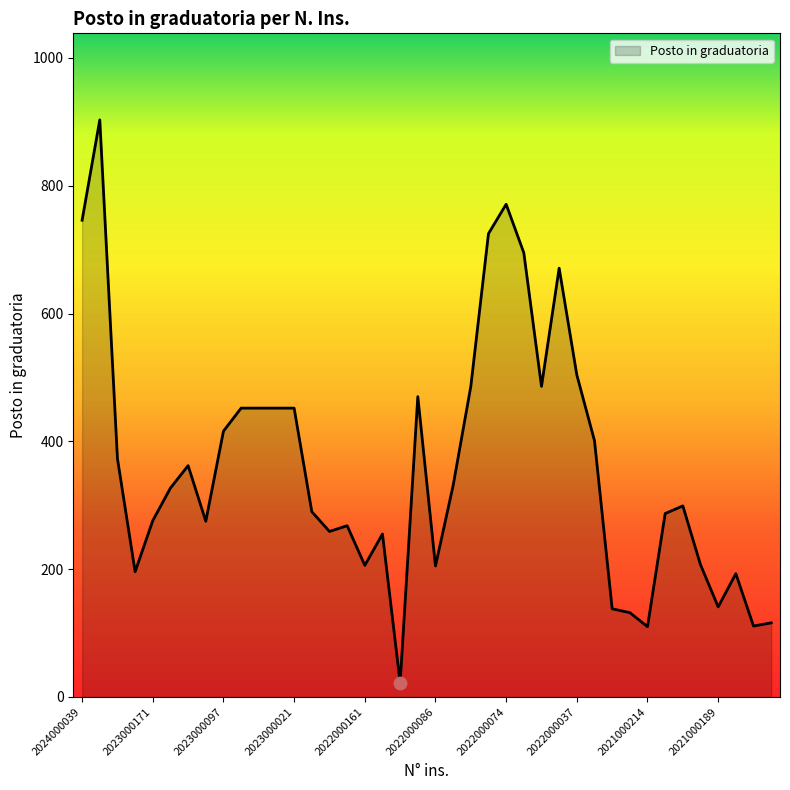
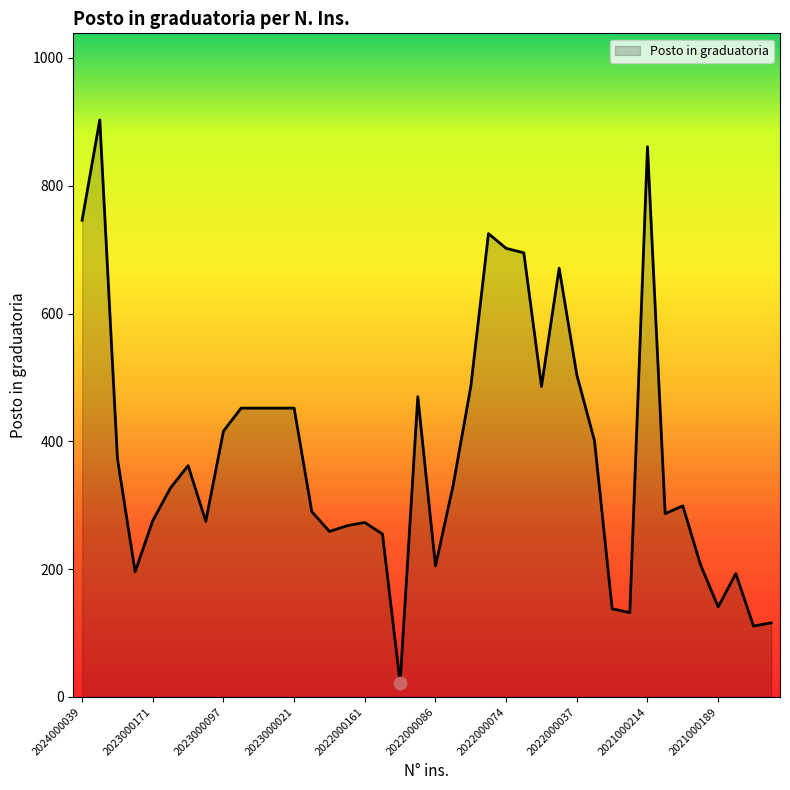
  {
    "Posto in graduatoria": {
      "2024000039": 750,
      "2023000171": 280,
      "2023000097": 420,
      "2023000021": 450,
-     "2022000161": 210,
+     "2022000161": 270,
      "2022000086": 210,
-     "2022000074": 770,
+     "2022000074": 700,
      "2022000037": 500,
-     "2021000214": 110,
+     "2021000214": 860,
      "2021000189": 140
    }
  }
